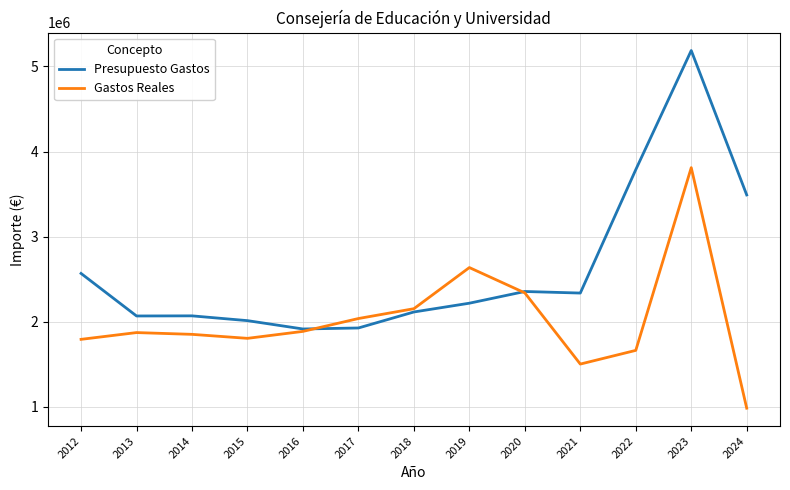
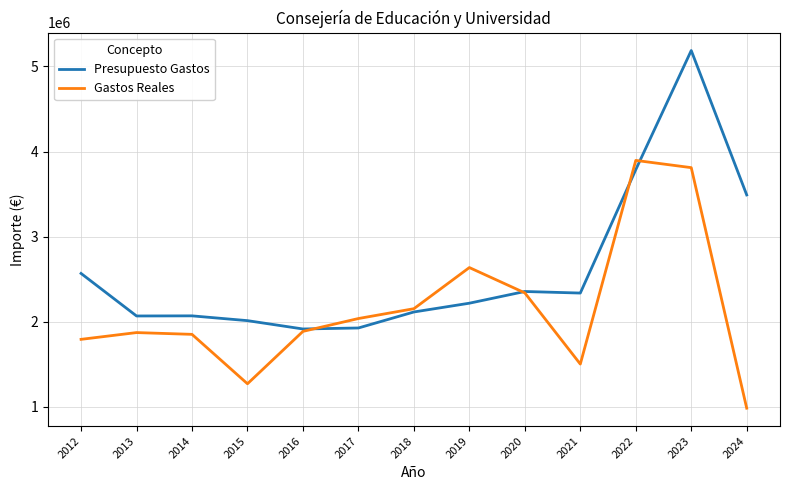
  {
    "Presupuesto Gastos": {
      "2012": 2600000,
      "2013": 2100000,
      "2014": 2100000,
      "2015": 2000000,
      "2017": 1900000,
      "2018": 2100000,
      "2019": 2200000,
      "2021": 2300000,
      "2022": 3800000,
      "2023": 5200000,
      "2024": 3500000
    },
    "Gastos Reales": {
      "2012": 1800000,
      "2013": 1900000,
      "2014": 1900000,
-     "2015": 1800000,
+     "2015": 1300000,
      "2017": 2000000,
      "2018": 2200000,
      "2019": 2600000,
      "2021": 1500000,
-     "2022": 1700000,
+     "2022": 3900000,
      "2023": 3800000,
      "2024": 1000000
    }
  }
